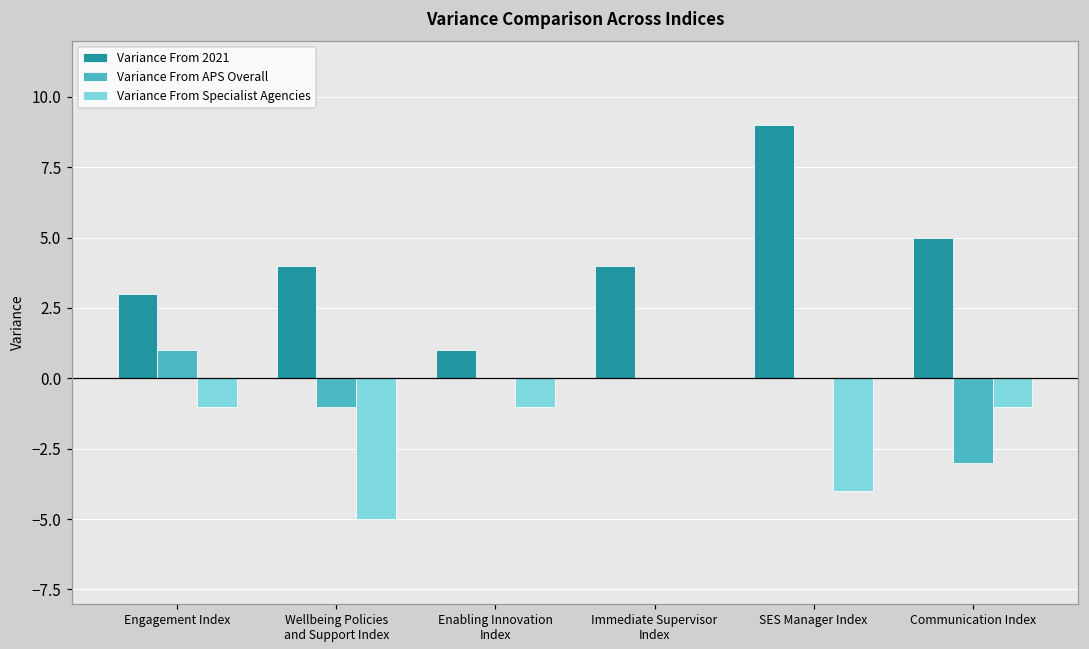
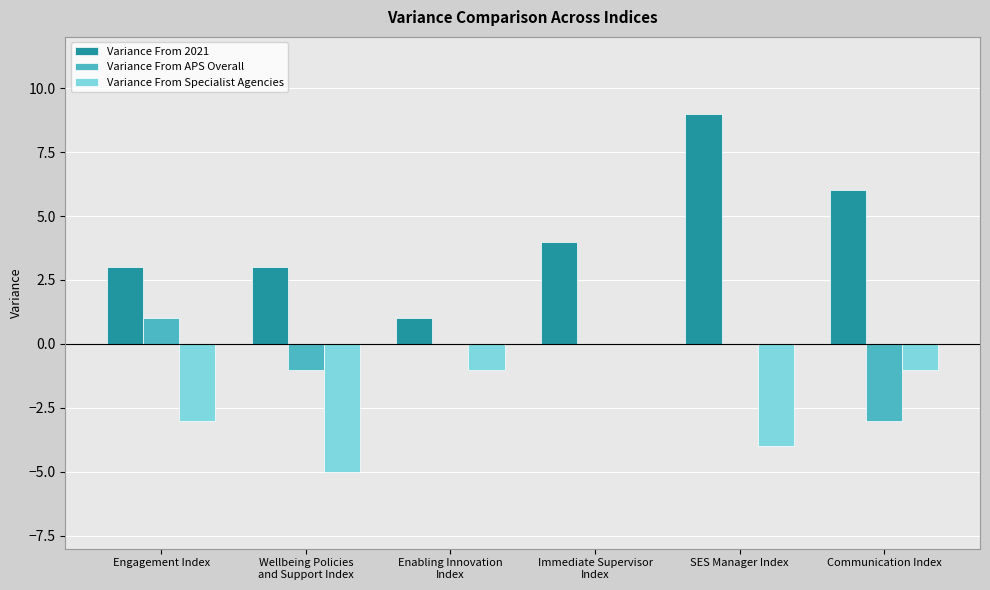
  {
    "Variance From 2021": {
      "Engagement Index": 3,
-     "Wellbeing Policies and Support Index": 4,
+     "Wellbeing Policies and Support Index": 3,
      "Enabling Innovation Index": 1,
      "Immediate Supervisor Index": 4,
      "SES Manager Index": 9,
-     "Communication Index": 5
+     "Communication Index": 6
    },
    "Variance From APS Overall": {
      "Engagement Index": 1,
      "Wellbeing Policies and Support Index": -1,
      "Enabling Innovation Index": 0,
      "Immediate Supervisor Index": 0,
      "SES Manager Index": 0,
      "Communication Index": -3
    },
    "Variance From Specialist Agencies": {
-     "Engagement Index": -1,
+     "Engagement Index": -3,
      "Wellbeing Policies and Support Index": -5,
      "Enabling Innovation Index": -1,
      "Immediate Supervisor Index": 0,
      "SES Manager Index": -4,
      "Communication Index": -1
    }
  }
